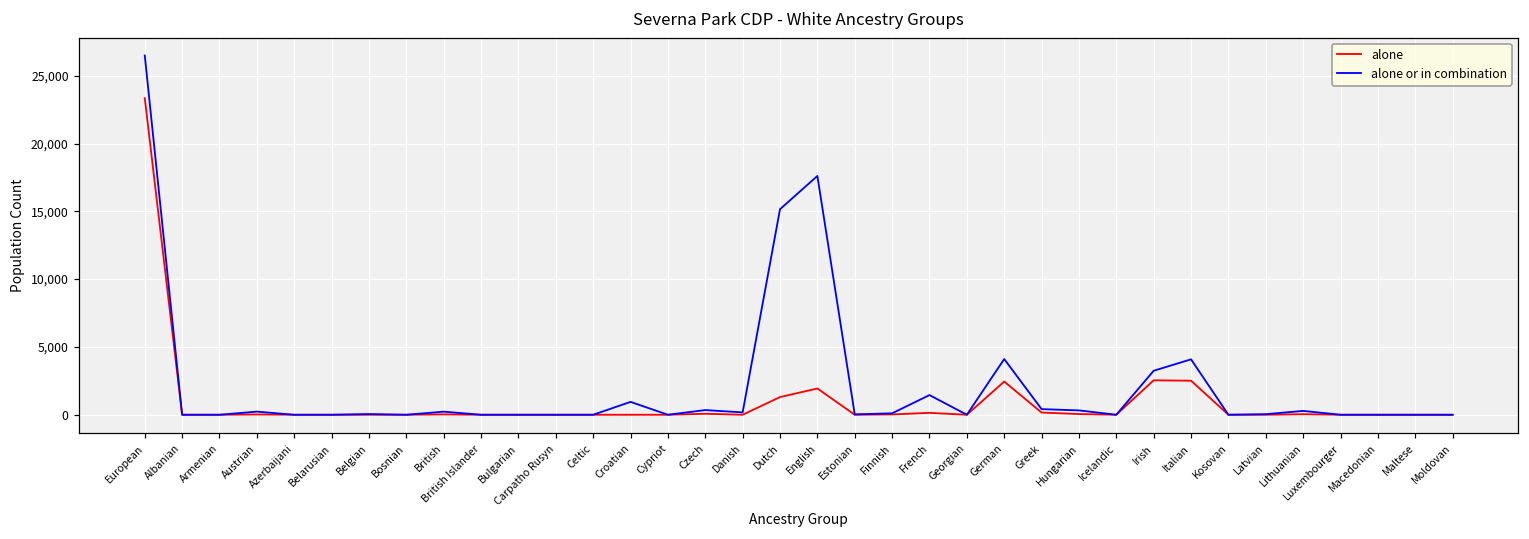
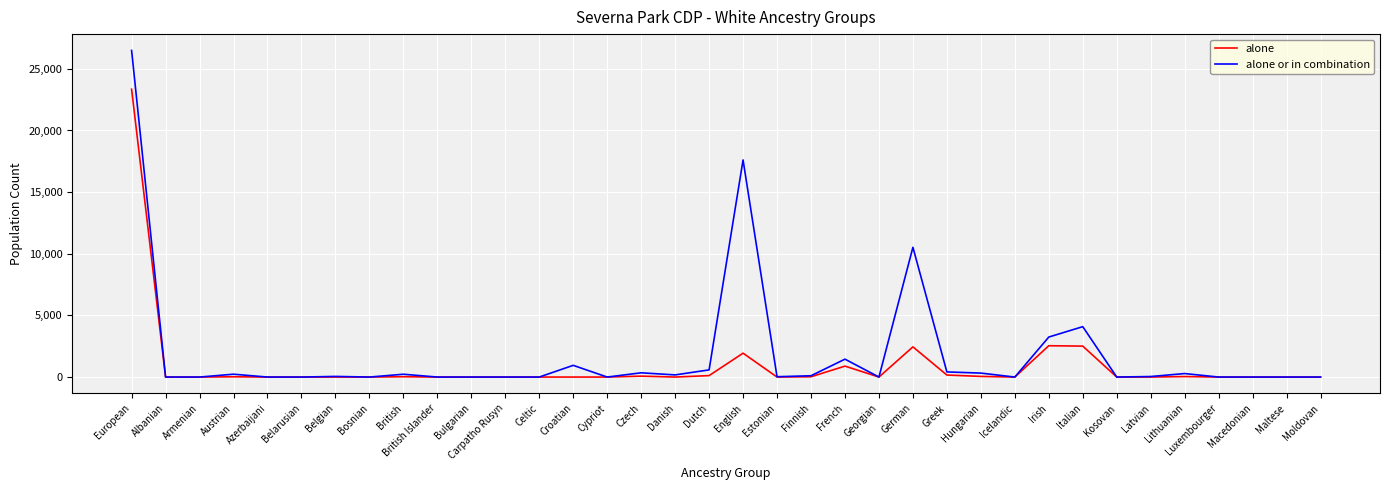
  {
    "alone": {
      "European": "23,300",
      "Austrian": "0",
      "Croatian": "0",
      "Czech": "100",
-     "Dutch": "1,300",
+     "Dutch": "100",
      "English": "1,900",
-     "French": "100",
+     "French": "900",
      "German": "2,400",
      "Greek": "200",
      "Hungarian": "100",
      "Irish": "2,500",
      "Italian": "2,500",
      "Lithuanian": "0"
    },
    "alone or in combination": {
      "European": "26,500",
      "Austrian": "200",
      "Croatian": "1,000",
      "Czech": "300",
-     "Dutch": "15,200",
+     "Dutch": "600",
      "English": "17,600",
      "French": "1,500",
-     "German": "4,100",
+     "German": "10,500",
      "Greek": "400",
      "Hungarian": "300",
      "Irish": "3,200",
      "Italian": "4,100",
      "Lithuanian": "300"
    }
  }
